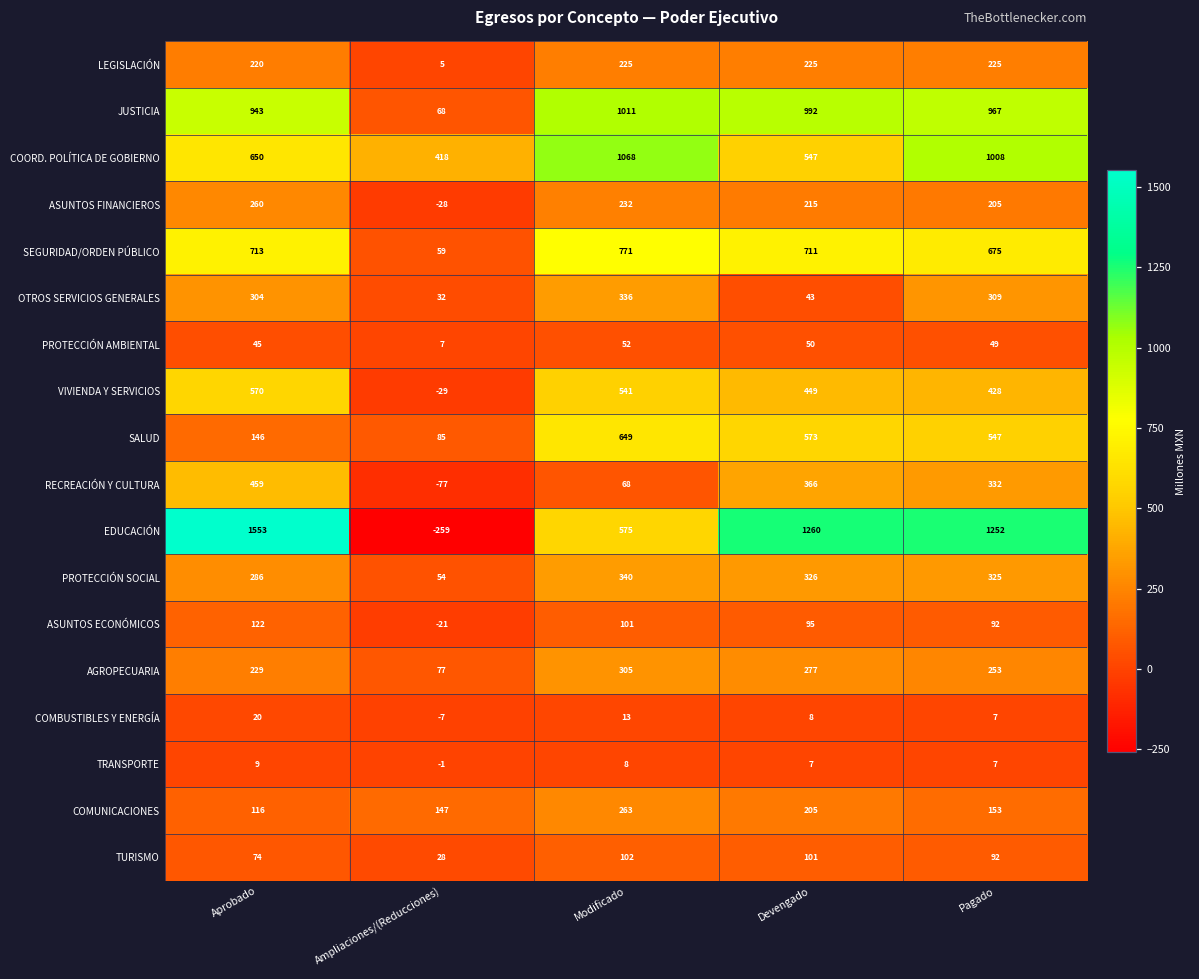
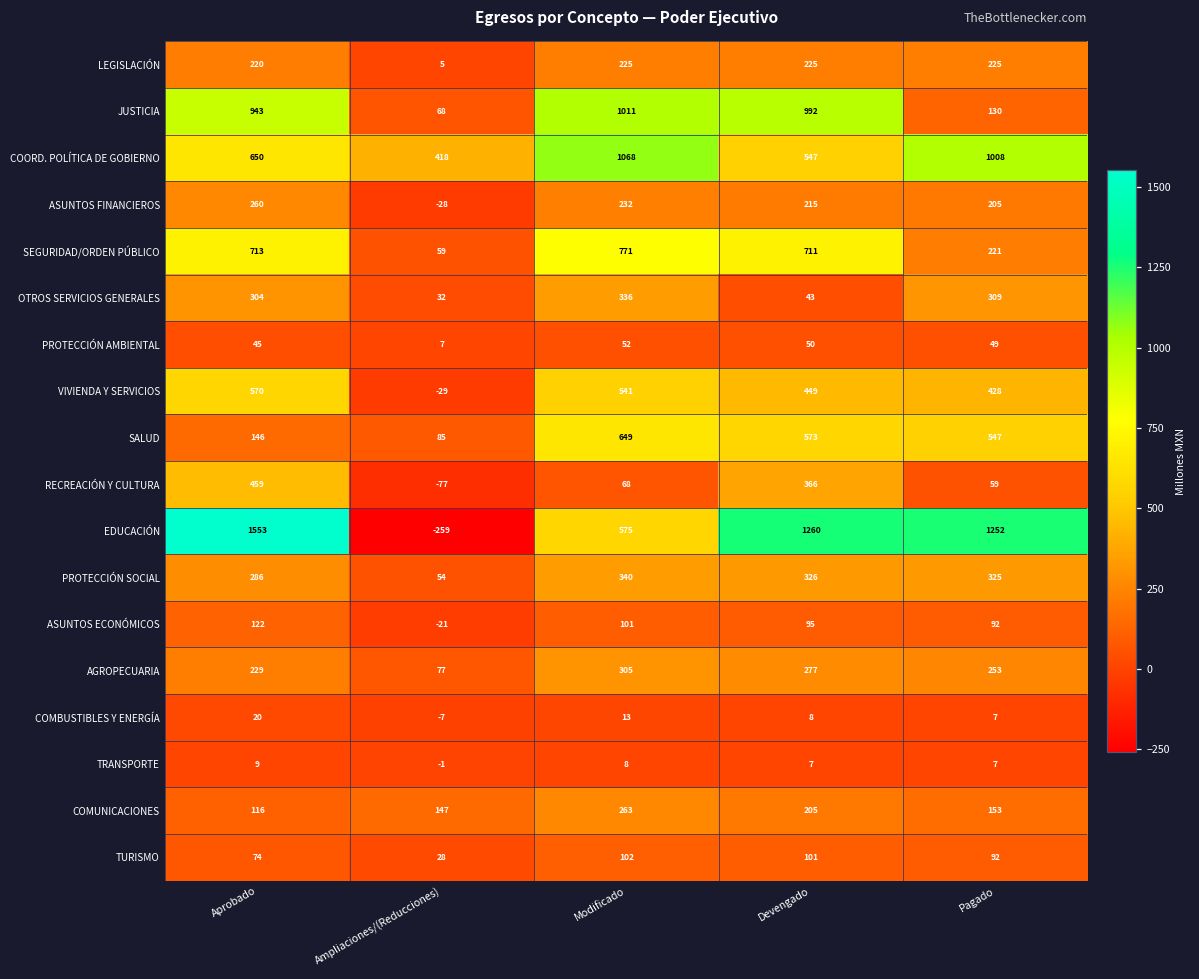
  {
    "LEGISLACIÓN": {
      "Aprobado": 220,
      "Ampliaciones/(Reducciones)": 5,
      "Modificado": 225,
      "Devengado": 225,
      "Pagado": 225
    },
    "JUSTICIA": {
      "Aprobado": 943,
      "Ampliaciones/(Reducciones)": 68,
      "Modificado": 1011,
      "Devengado": 992,
-     "Pagado": 967
+     "Pagado": 130
    },
    "COORD. POLÍTICA DE GOBIERNO": {
      "Aprobado": 650,
      "Ampliaciones/(Reducciones)": 418,
      "Modificado": 1068,
      "Devengado": 547,
      "Pagado": 1008
    },
    "ASUNTOS FINANCIEROS": {
      "Aprobado": 260,
      "Ampliaciones/(Reducciones)": -28,
      "Modificado": 232,
      "Devengado": 215,
      "Pagado": 205
    },
    "SEGURIDAD/ORDEN PÚBLICO": {
      "Aprobado": 713,
      "Ampliaciones/(Reducciones)": 59,
      "Modificado": 771,
      "Devengado": 711,
-     "Pagado": 675
+     "Pagado": 221
    },
    "OTROS SERVICIOS GENERALES": {
      "Aprobado": 304,
      "Ampliaciones/(Reducciones)": 32,
      "Modificado": 336,
      "Devengado": 43,
      "Pagado": 309
    },
    "PROTECCIÓN AMBIENTAL": {
      "Aprobado": 45,
      "Ampliaciones/(Reducciones)": 7,
      "Modificado": 52,
      "Devengado": 50,
      "Pagado": 49
    },
    "VIVIENDA Y SERVICIOS": {
      "Aprobado": 570,
      "Ampliaciones/(Reducciones)": -29,
      "Modificado": 541,
      "Devengado": 449,
      "Pagado": 428
    },
    "SALUD": {
      "Aprobado": 146,
      "Ampliaciones/(Reducciones)": 85,
      "Modificado": 649,
      "Devengado": 573,
      "Pagado": 547
    },
    "RECREACIÓN Y CULTURA": {
      "Aprobado": 459,
      "Ampliaciones/(Reducciones)": -77,
      "Modificado": 68,
      "Devengado": 366,
-     "Pagado": 332
+     "Pagado": 59
    },
    "EDUCACIÓN": {
      "Aprobado": 1553,
      "Ampliaciones/(Reducciones)": -259,
      "Modificado": 575,
      "Devengado": 1260,
      "Pagado": 1252
    },
    "PROTECCIÓN SOCIAL": {
      "Aprobado": 286,
      "Ampliaciones/(Reducciones)": 54,
      "Modificado": 340,
      "Devengado": 326,
      "Pagado": 325
    },
    "ASUNTOS ECONÓMICOS": {
      "Aprobado": 122,
      "Ampliaciones/(Reducciones)": -21,
      "Modificado": 101,
      "Devengado": 95,
      "Pagado": 92
    },
    "AGROPECUARIA": {
      "Aprobado": 229,
      "Ampliaciones/(Reducciones)": 77,
      "Modificado": 305,
      "Devengado": 277,
      "Pagado": 253
    },
    "COMBUSTIBLES Y ENERGÍA": {
      "Aprobado": 20,
      "Ampliaciones/(Reducciones)": -7,
      "Modificado": 13,
      "Devengado": 8,
      "Pagado": 7
    },
    "TRANSPORTE": {
      "Aprobado": 9,
      "Ampliaciones/(Reducciones)": -1,
      "Modificado": 8,
      "Devengado": 7,
      "Pagado": 7
    },
    "COMUNICACIONES": {
      "Aprobado": 116,
      "Ampliaciones/(Reducciones)": 147,
      "Modificado": 263,
      "Devengado": 205,
      "Pagado": 153
    },
    "TURISMO": {
      "Aprobado": 74,
      "Ampliaciones/(Reducciones)": 28,
      "Modificado": 102,
      "Devengado": 101,
      "Pagado": 92
    }
  }
